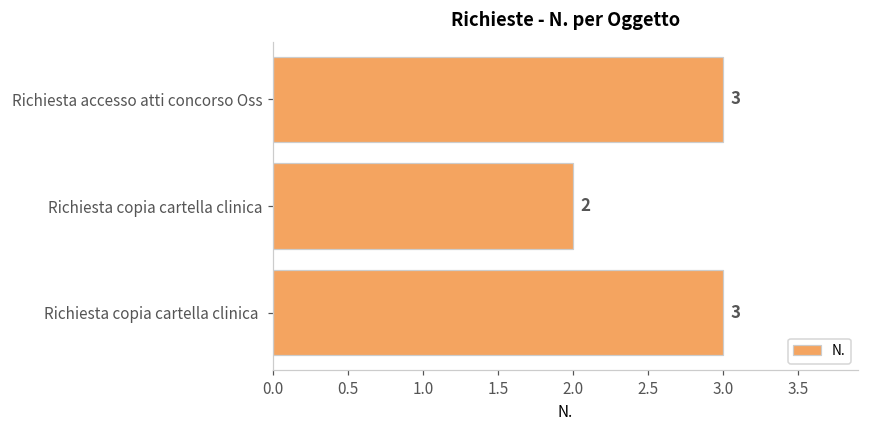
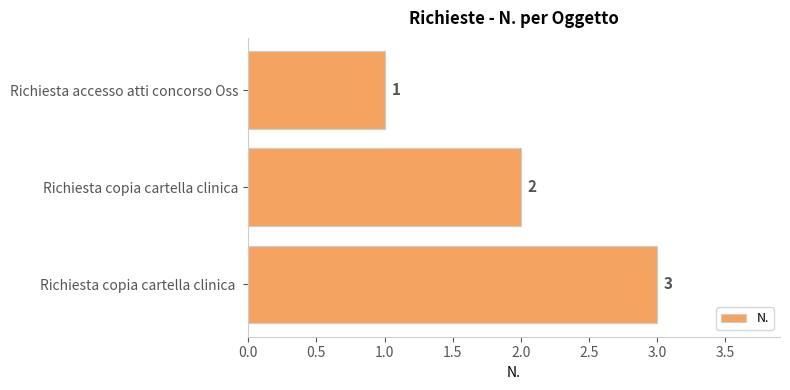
  {
-   "Richiesta accesso atti concorso Oss": 3
+   "Richiesta accesso atti concorso Oss": 1
  }
